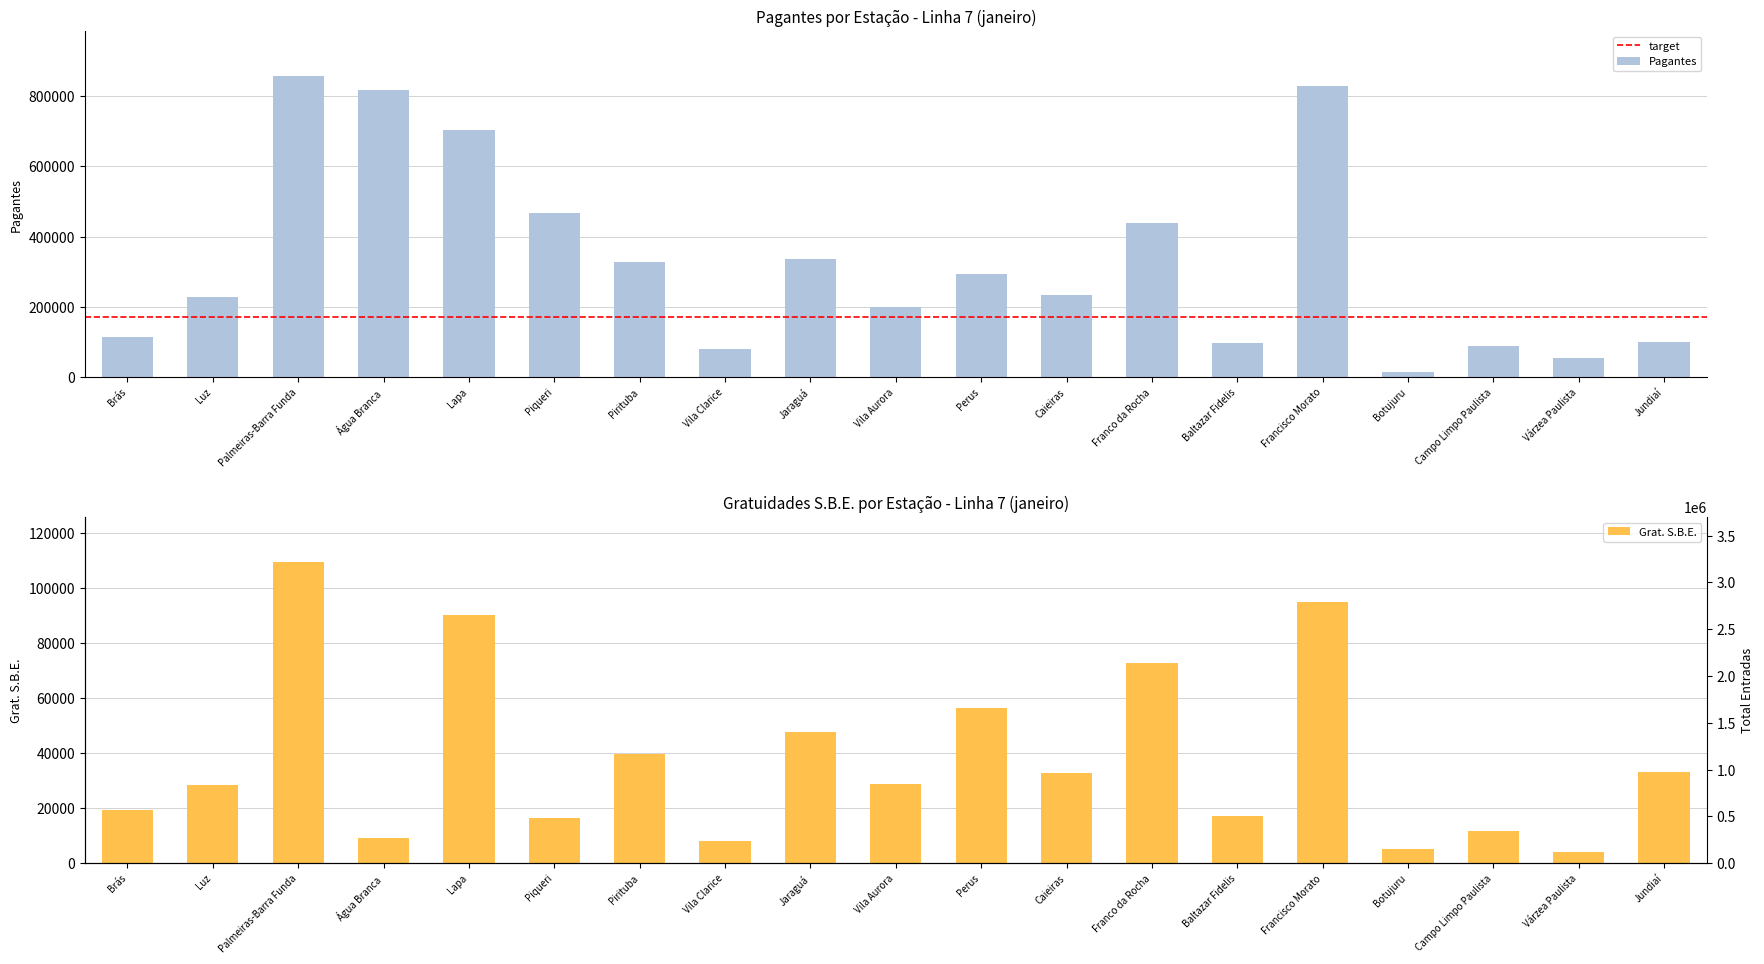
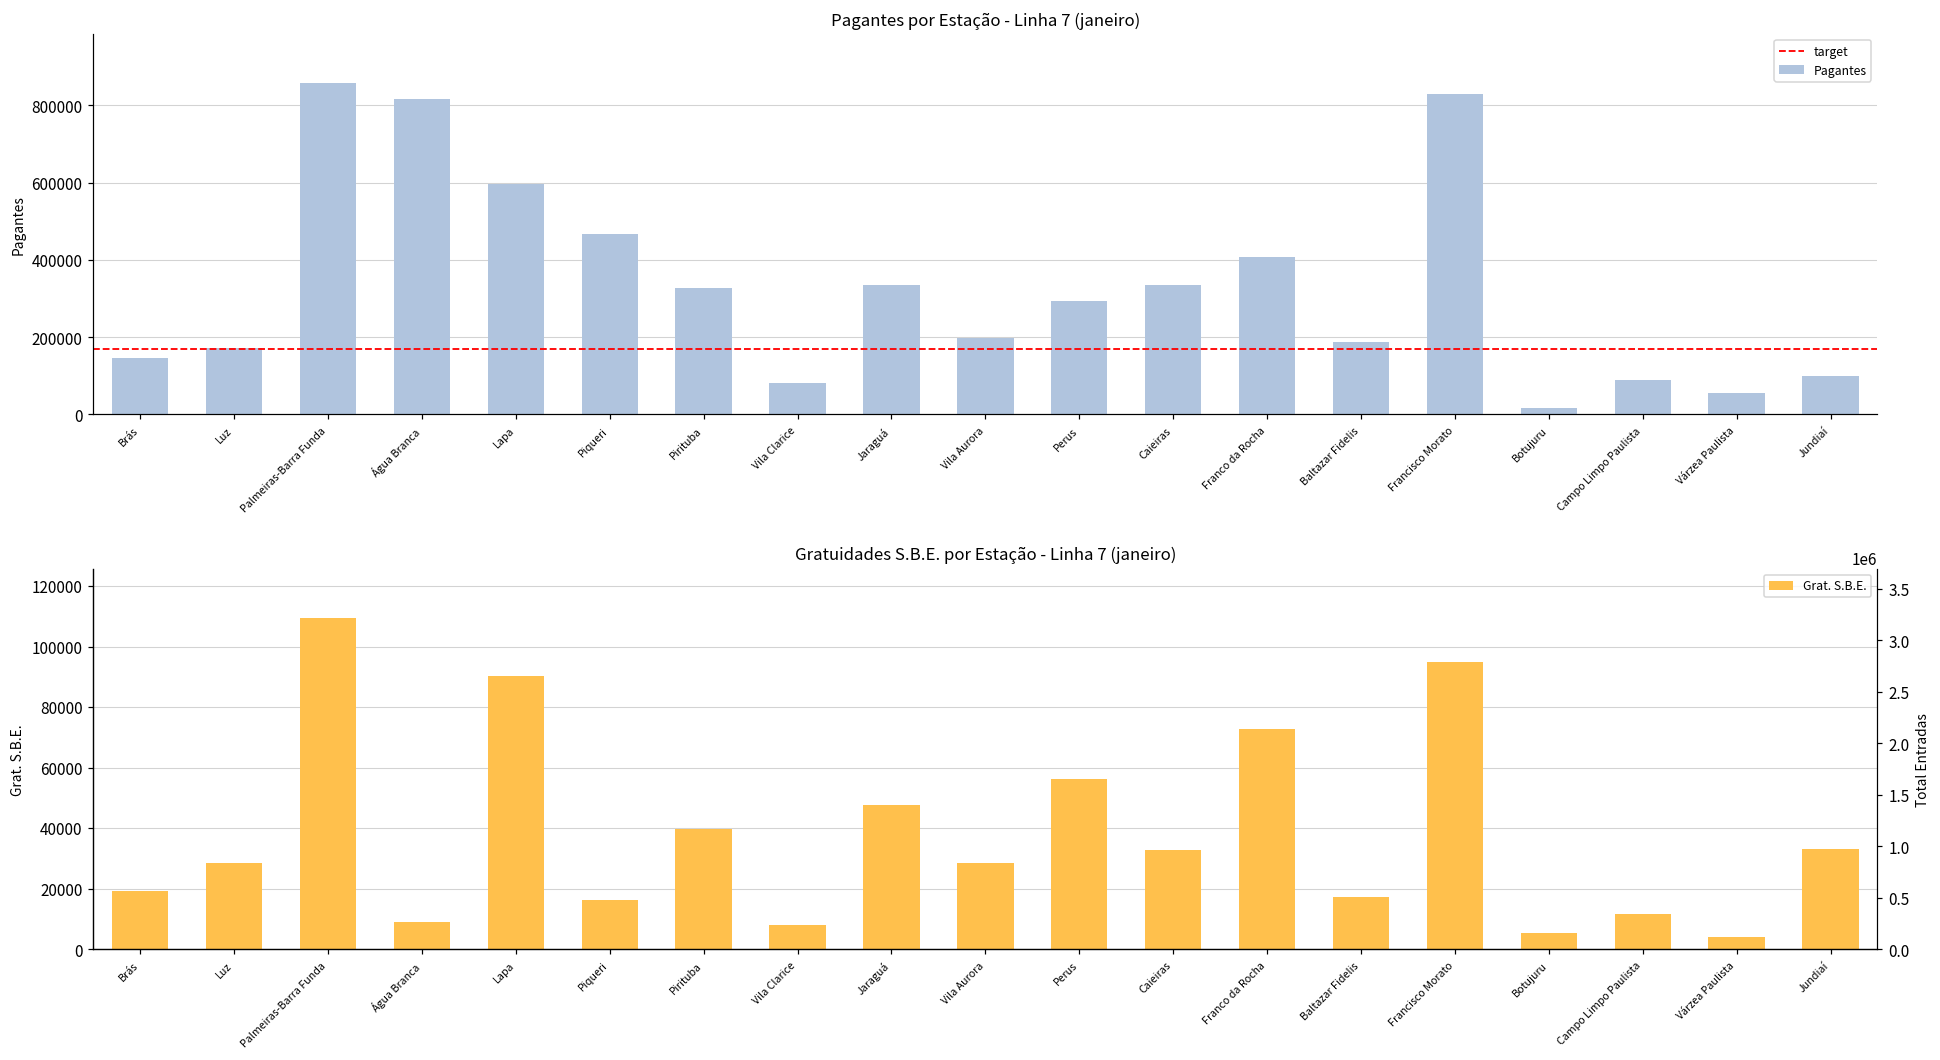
  {
    "Pagantes por Estação - Linha 7 (janeiro)": {
-     "Brás": 110000,
-     "Luz": 230000,
+     "Brás": 150000,
+     "Luz": 170000,
      "Palmeiras-Barra Funda": 860000,
      "Água Branca": 820000,
-     "Lapa": 700000,
+     "Lapa": 600000,
      "Piqueri": 470000,
      "Pirituba": 330000,
      "Vila Clarice": 80000,
      "Jaraguá": 340000,
      "Vila Aurora": 200000,
      "Perus": 290000,
-     "Caieiras": 230000,
-     "Franco da Rocha": 440000,
-     "Baltazar Fidelis": 100000,
+     "Caieiras": 330000,
+     "Franco da Rocha": 410000,
+     "Baltazar Fidelis": 190000,
      "Francisco Morato": 830000,
      "Botujuru": 20000,
      "Campo Limpo Paulista": 90000,
      "Várzea Paulista": 50000,
      "Jundiaí": 100000
    }
  }
